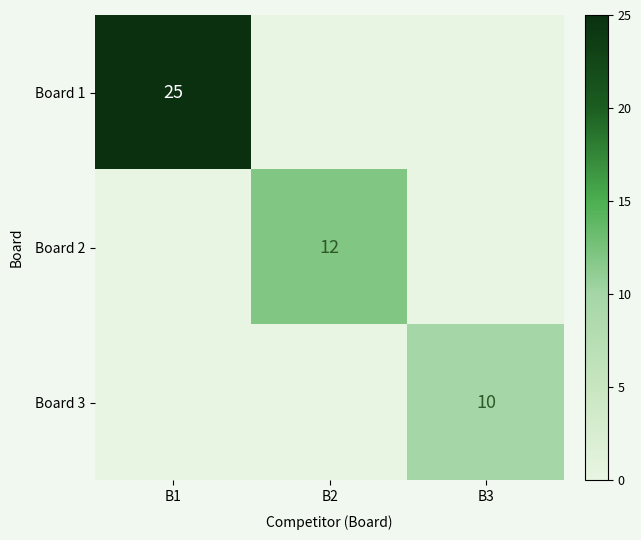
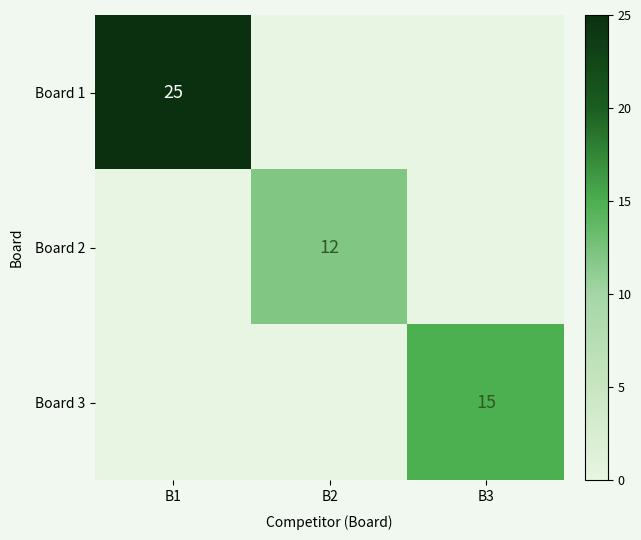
  {
    "Board 1": {
      "B1": 25
    },
    "Board 2": {
      "B2": 12
    },
    "Board 3": {
-     "B3": 10
+     "B3": 15
    }
  }
